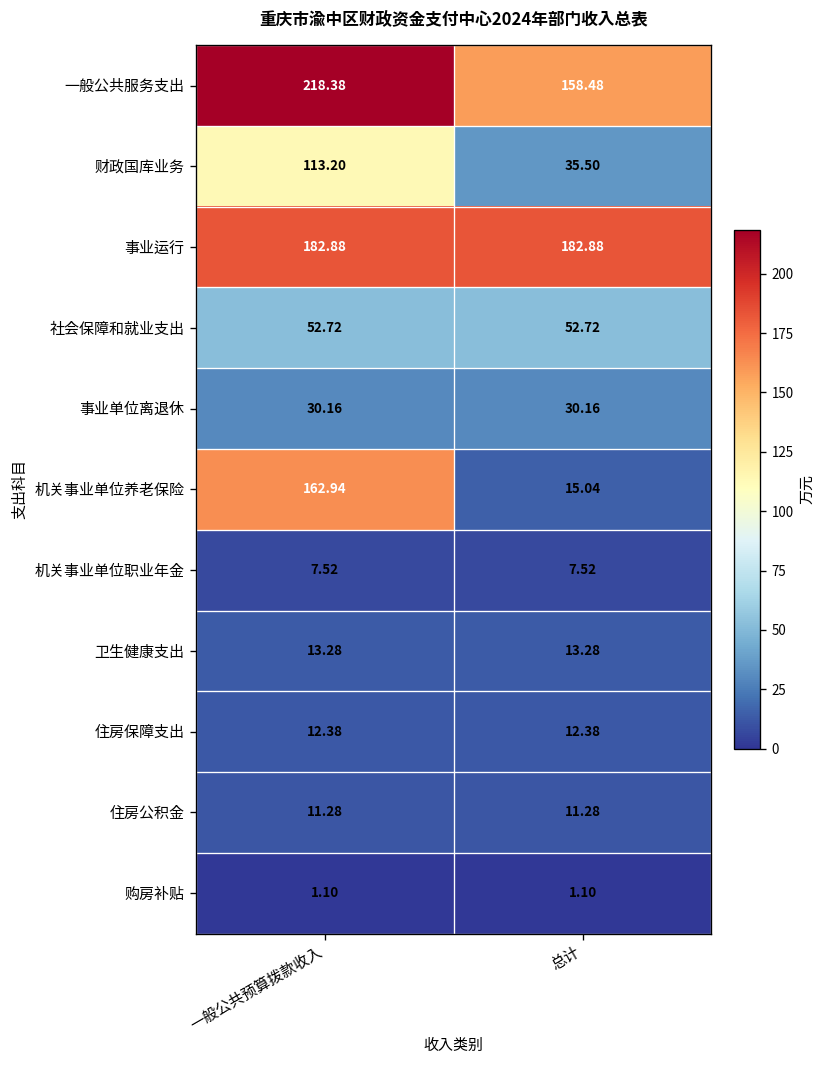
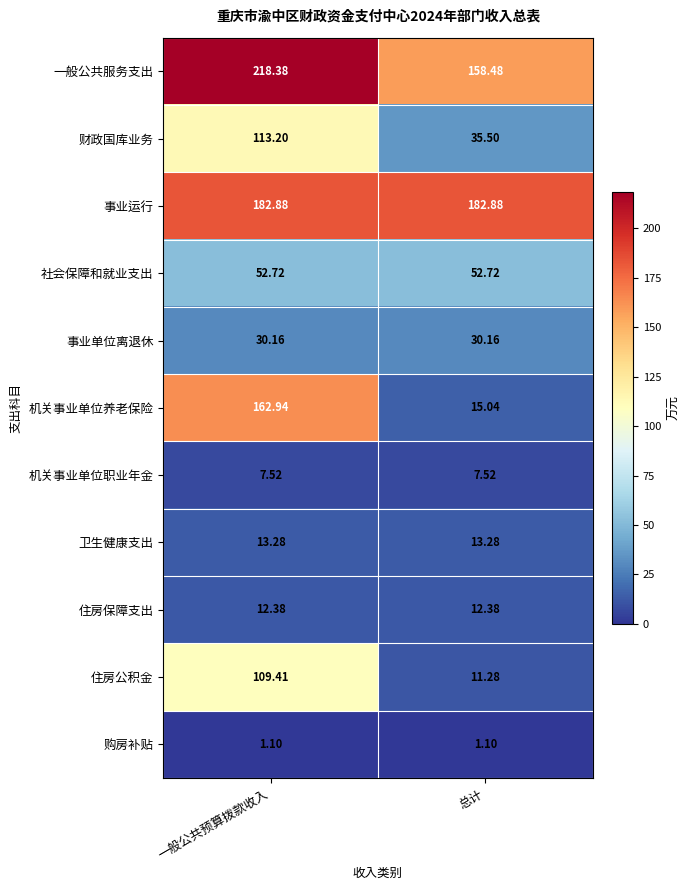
  {
    "一般公共服务支出": {
      "一般公共预算拨款收入": 218.38,
      "总计": 158.48
    },
    "财政国库业务": {
      "一般公共预算拨款收入": 113.20,
      "总计": 35.50
    },
    "事业运行": {
      "一般公共预算拨款收入": 182.88,
      "总计": 182.88
    },
    "社会保障和就业支出": {
      "一般公共预算拨款收入": 52.72,
      "总计": 52.72
    },
    "事业单位离退休": {
      "一般公共预算拨款收入": 30.16,
      "总计": 30.16
    },
    "机关事业单位养老保险": {
      "一般公共预算拨款收入": 162.94,
      "总计": 15.04
    },
    "机关事业单位职业年金": {
      "一般公共预算拨款收入": 7.52,
      "总计": 7.52
    },
    "卫生健康支出": {
      "一般公共预算拨款收入": 13.28,
      "总计": 13.28
    },
    "住房保障支出": {
      "一般公共预算拨款收入": 12.38,
      "总计": 12.38
    },
    "住房公积金": {
-     "一般公共预算拨款收入": 11.28,
+     "一般公共预算拨款收入": 109.41,
      "总计": 11.28
    },
    "购房补贴": {
      "一般公共预算拨款收入": 1.10,
      "总计": 1.10
    }
  }
